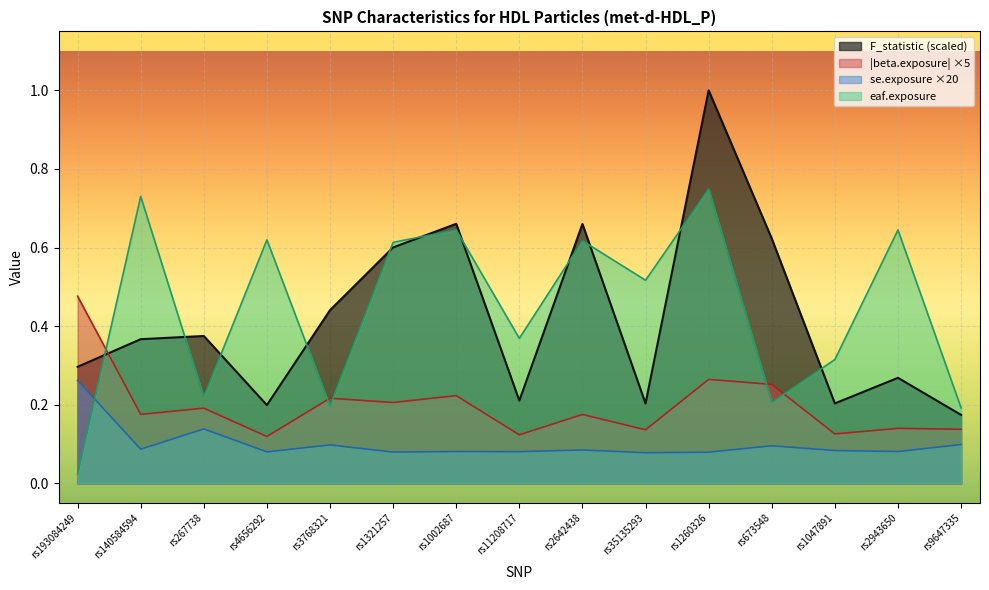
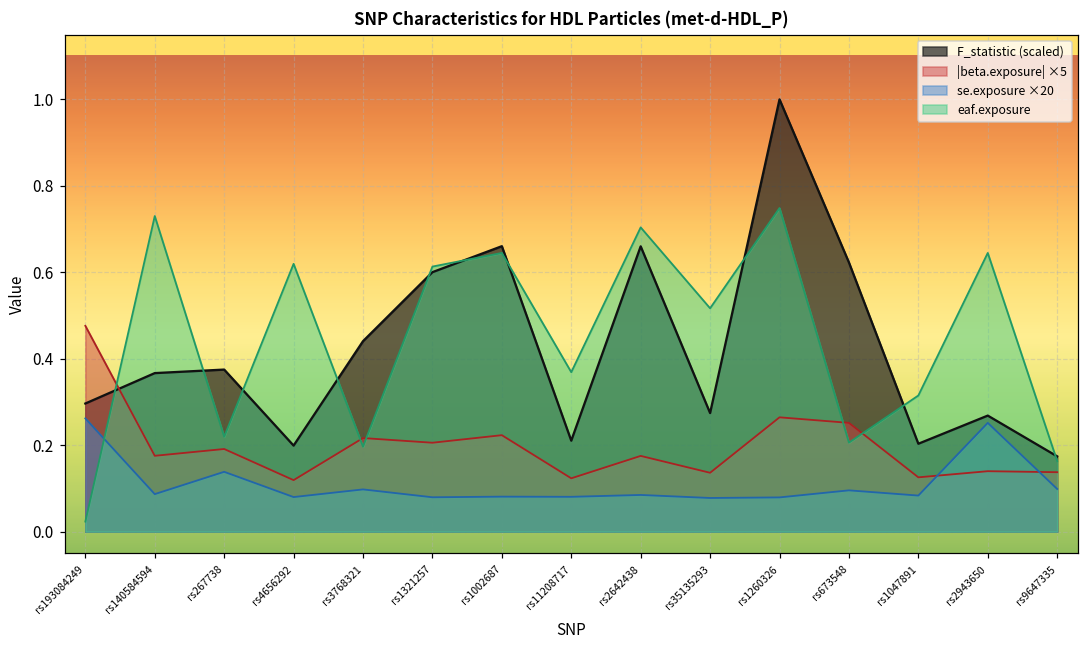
  {
    "F_statistic (scaled)": {
      "rs193084249": 0.30,
      "rs140584594": 0.37,
      "rs267738": 0.37,
      "rs4656292": 0.20,
      "rs3768321": 0.44,
      "rs1321257": 0.60,
      "rs1002687": 0.66,
      "rs11208717": 0.21,
      "rs2642438": 0.66,
-     "rs35135293": 0.20,
+     "rs35135293": 0.27,
      "rs1260326": 1.00,
      "rs673548": 0.62,
      "rs1047891": 0.20,
      "rs2943650": 0.27,
      "rs9647335": 0.17
    },
    "|beta.exposure| ×5": {
      "rs193084249": 0.48,
      "rs140584594": 0.18,
      "rs267738": 0.19,
      "rs4656292": 0.12,
      "rs3768321": 0.22,
      "rs1321257": 0.21,
      "rs1002687": 0.22,
      "rs11208717": 0.12,
      "rs2642438": 0.18,
      "rs35135293": 0.14,
      "rs1260326": 0.26,
      "rs673548": 0.25,
      "rs1047891": 0.13,
      "rs2943650": 0.14,
      "rs9647335": 0.14
    },
    "se.exposure ×20": {
      "rs193084249": 0.26,
      "rs140584594": 0.09,
      "rs267738": 0.14,
      "rs4656292": 0.08,
      "rs3768321": 0.10,
      "rs1321257": 0.08,
      "rs1002687": 0.08,
      "rs11208717": 0.08,
      "rs2642438": 0.08,
      "rs35135293": 0.08,
      "rs1260326": 0.08,
      "rs673548": 0.10,
      "rs1047891": 0.08,
-     "rs2943650": 0.08,
+     "rs2943650": 0.25,
      "rs9647335": 0.10
    },
    "eaf.exposure": {
      "rs193084249": 0.02,
      "rs140584594": 0.73,
      "rs267738": 0.22,
      "rs4656292": 0.62,
      "rs3768321": 0.20,
      "rs1321257": 0.61,
      "rs1002687": 0.64,
      "rs11208717": 0.37,
-     "rs2642438": 0.62,
+     "rs2642438": 0.70,
      "rs35135293": 0.52,
      "rs1260326": 0.75,
      "rs673548": 0.21,
      "rs1047891": 0.31,
      "rs2943650": 0.64,
-     "rs9647335": 0.19
+     "rs9647335": 0.16
    }
  }
